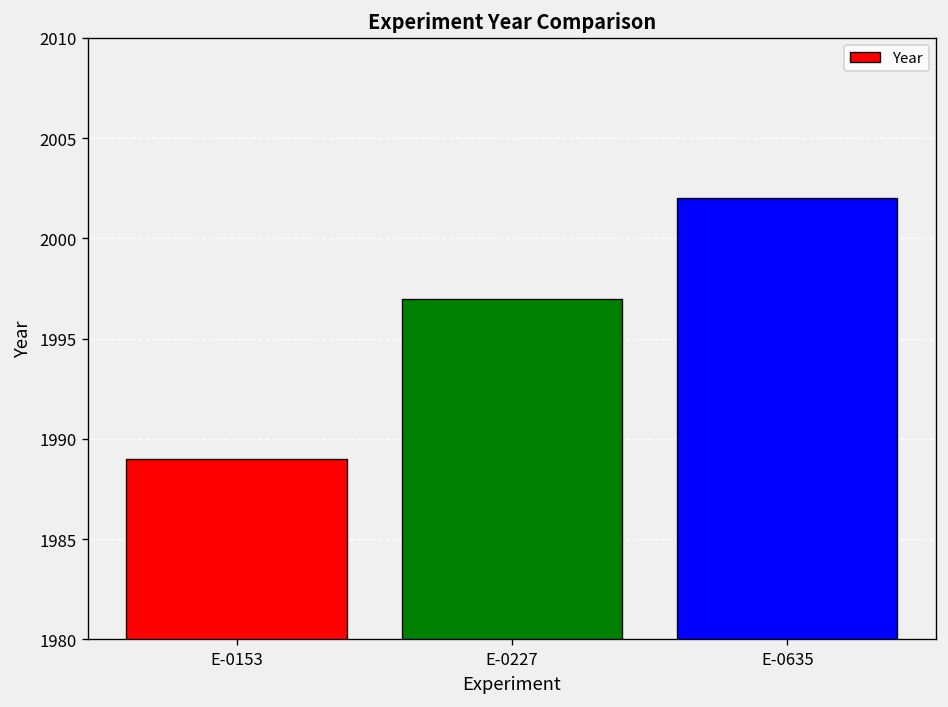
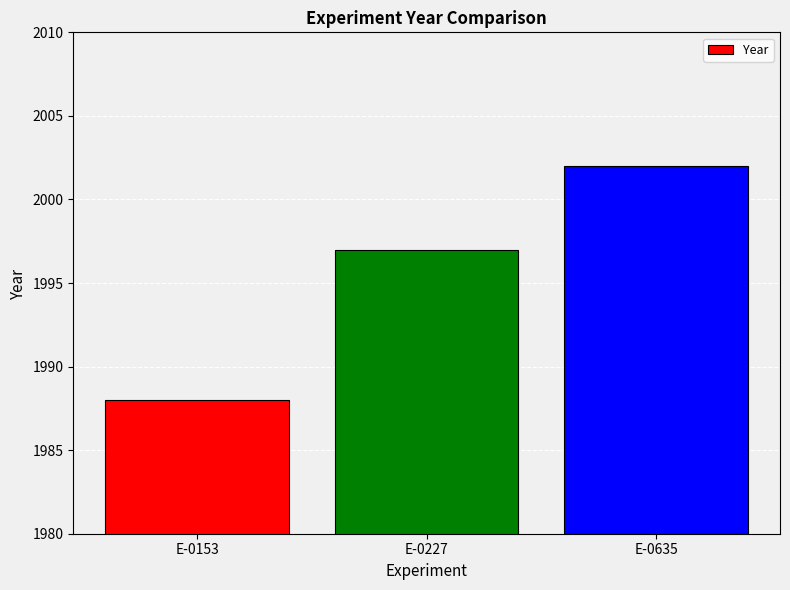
  {
-   "E-0153": 1989,
+   "E-0153": 1988,
    "E-0227": 1997,
    "E-0635": 2002
  }
